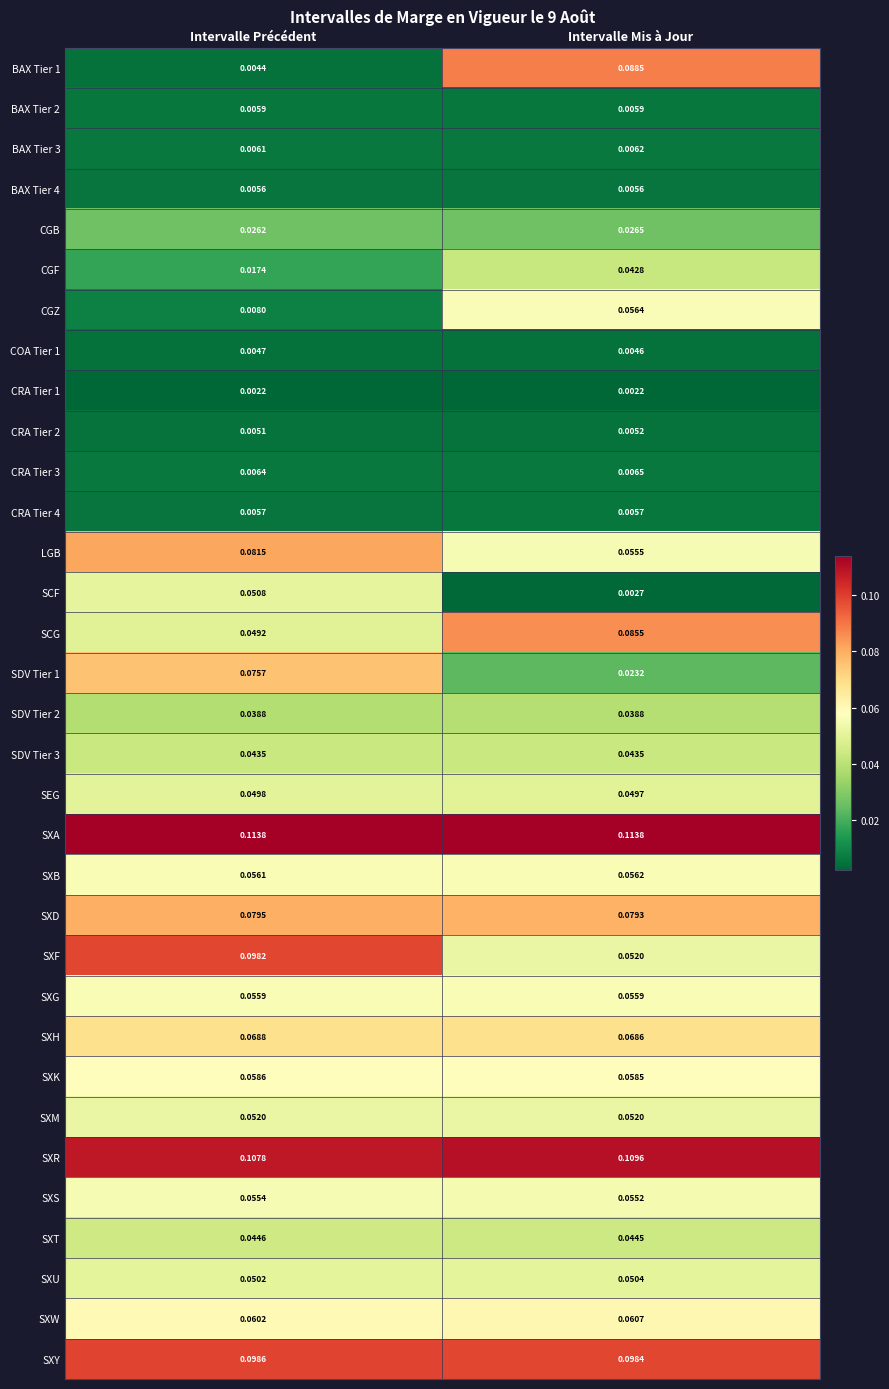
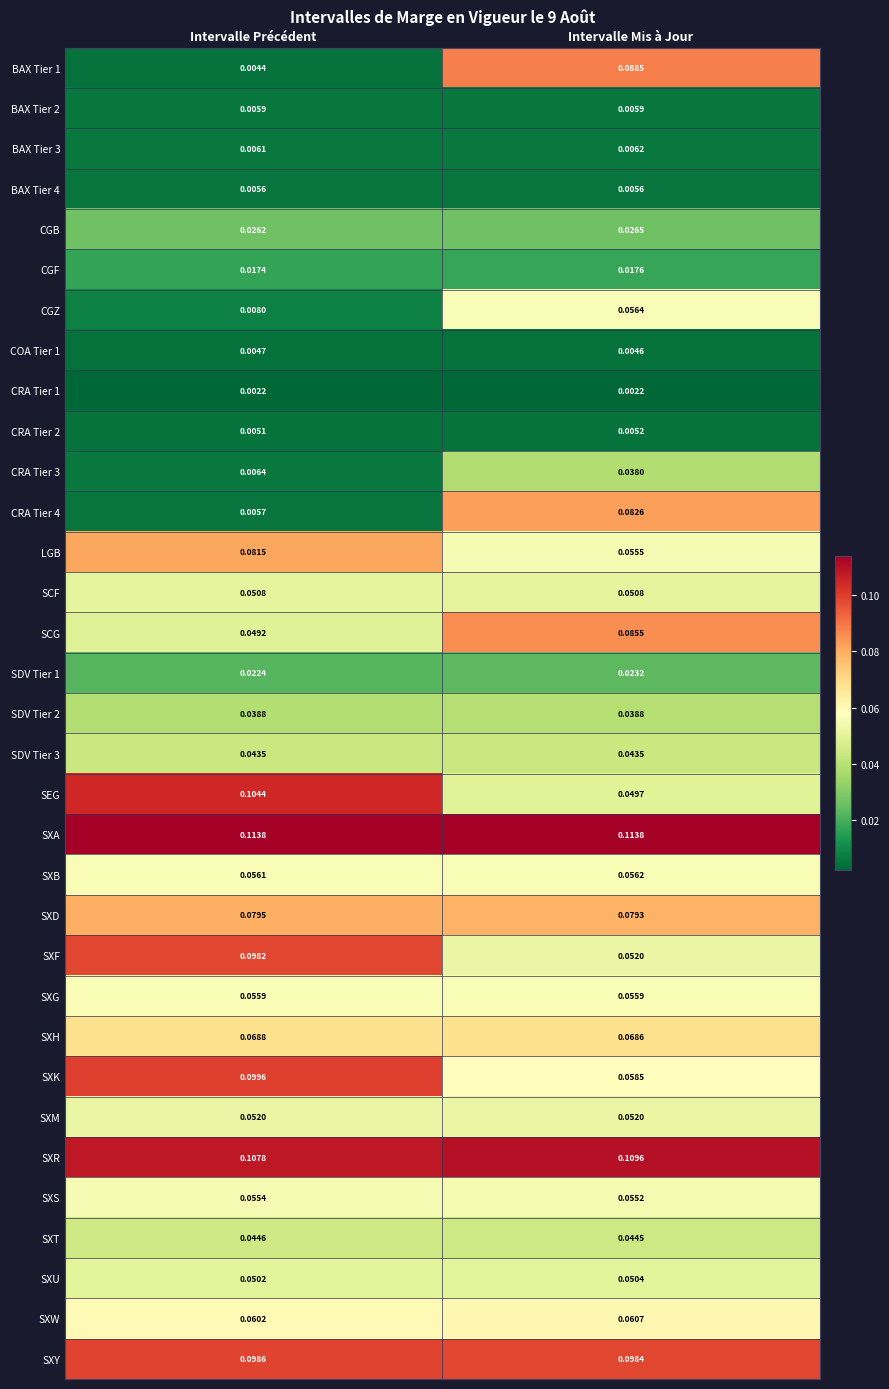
  {
    "BAX Tier 1": {
      "Intervalle Précédent": 0.0044,
      "Intervalle Mis à Jour": 0.0885
    },
    "BAX Tier 2": {
      "Intervalle Précédent": 0.0059,
      "Intervalle Mis à Jour": 0.0059
    },
    "BAX Tier 3": {
      "Intervalle Précédent": 0.0061,
      "Intervalle Mis à Jour": 0.0062
    },
    "BAX Tier 4": {
      "Intervalle Précédent": 0.0056,
      "Intervalle Mis à Jour": 0.0056
    },
    "CGB": {
      "Intervalle Précédent": 0.0262,
      "Intervalle Mis à Jour": 0.0265
    },
    "CGF": {
      "Intervalle Précédent": 0.0174,
-     "Intervalle Mis à Jour": 0.0428
+     "Intervalle Mis à Jour": 0.0176
    },
    "CGZ": {
      "Intervalle Précédent": 0.0080,
      "Intervalle Mis à Jour": 0.0564
    },
    "COA Tier 1": {
      "Intervalle Précédent": 0.0047,
      "Intervalle Mis à Jour": 0.0046
    },
    "CRA Tier 1": {
      "Intervalle Précédent": 0.0022,
      "Intervalle Mis à Jour": 0.0022
    },
    "CRA Tier 2": {
      "Intervalle Précédent": 0.0051,
      "Intervalle Mis à Jour": 0.0052
    },
    "CRA Tier 3": {
      "Intervalle Précédent": 0.0064,
-     "Intervalle Mis à Jour": 0.0065
+     "Intervalle Mis à Jour": 0.0380
    },
    "CRA Tier 4": {
      "Intervalle Précédent": 0.0057,
-     "Intervalle Mis à Jour": 0.0057
+     "Intervalle Mis à Jour": 0.0826
    },
    "LGB": {
      "Intervalle Précédent": 0.0815,
      "Intervalle Mis à Jour": 0.0555
    },
    "SCF": {
      "Intervalle Précédent": 0.0508,
-     "Intervalle Mis à Jour": 0.0027
+     "Intervalle Mis à Jour": 0.0508
    },
    "SCG": {
      "Intervalle Précédent": 0.0492,
      "Intervalle Mis à Jour": 0.0855
    },
    "SDV Tier 1": {
-     "Intervalle Précédent": 0.0757,
+     "Intervalle Précédent": 0.0224,
      "Intervalle Mis à Jour": 0.0232
    },
    "SDV Tier 2": {
      "Intervalle Précédent": 0.0388,
      "Intervalle Mis à Jour": 0.0388
    },
    "SDV Tier 3": {
      "Intervalle Précédent": 0.0435,
      "Intervalle Mis à Jour": 0.0435
    },
    "SEG": {
-     "Intervalle Précédent": 0.0498,
+     "Intervalle Précédent": 0.1044,
      "Intervalle Mis à Jour": 0.0497
    },
    "SXA": {
      "Intervalle Précédent": 0.1138,
      "Intervalle Mis à Jour": 0.1138
    },
    "SXB": {
      "Intervalle Précédent": 0.0561,
      "Intervalle Mis à Jour": 0.0562
    },
    "SXD": {
      "Intervalle Précédent": 0.0795,
      "Intervalle Mis à Jour": 0.0793
    },
    "SXF": {
      "Intervalle Précédent": 0.0982,
      "Intervalle Mis à Jour": 0.0520
    },
    "SXG": {
      "Intervalle Précédent": 0.0559,
      "Intervalle Mis à Jour": 0.0559
    },
    "SXH": {
      "Intervalle Précédent": 0.0688,
      "Intervalle Mis à Jour": 0.0686
    },
    "SXK": {
-     "Intervalle Précédent": 0.0586,
+     "Intervalle Précédent": 0.0996,
      "Intervalle Mis à Jour": 0.0585
    },
    "SXM": {
      "Intervalle Précédent": 0.0520,
      "Intervalle Mis à Jour": 0.0520
    },
    "SXR": {
      "Intervalle Précédent": 0.1078,
      "Intervalle Mis à Jour": 0.1096
    },
    "SXS": {
      "Intervalle Précédent": 0.0554,
      "Intervalle Mis à Jour": 0.0552
    },
    "SXT": {
      "Intervalle Précédent": 0.0446,
      "Intervalle Mis à Jour": 0.0445
    },
    "SXU": {
      "Intervalle Précédent": 0.0502,
      "Intervalle Mis à Jour": 0.0504
    },
    "SXW": {
      "Intervalle Précédent": 0.0602,
      "Intervalle Mis à Jour": 0.0607
    },
    "SXY": {
      "Intervalle Précédent": 0.0986,
      "Intervalle Mis à Jour": 0.0984
    }
  }
